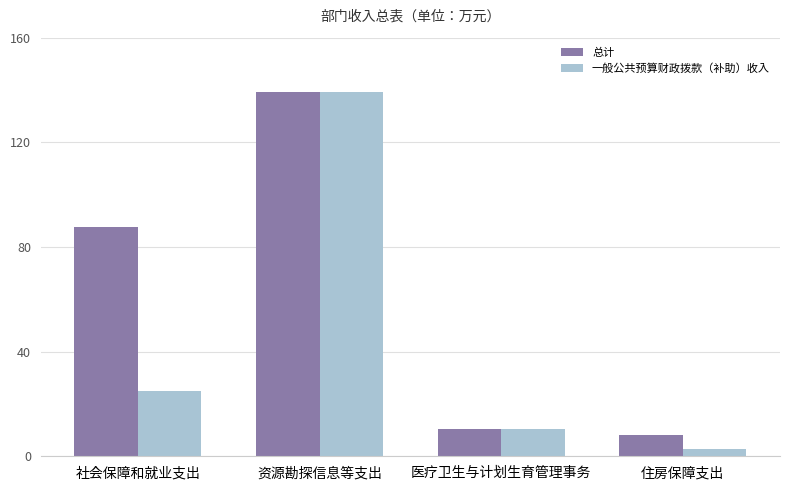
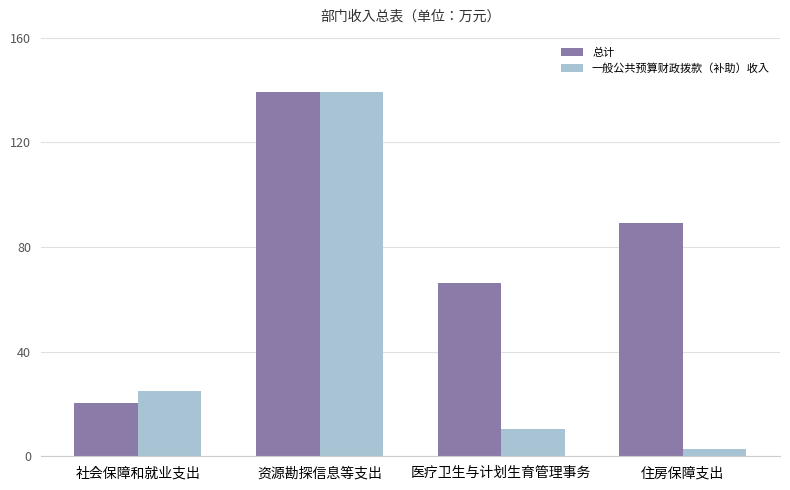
  {
    "总计": {
-     "社会保障和就业支出": 88,
+     "社会保障和就业支出": 20,
      "资源勘探信息等支出": 139,
-     "医疗卫生与计划生育管理事务": 10,
-     "住房保障支出": 8
+     "医疗卫生与计划生育管理事务": 66,
+     "住房保障支出": 89
    },
    "一般公共预算财政拨款（补助）收入": {
      "社会保障和就业支出": 25,
      "资源勘探信息等支出": 139,
      "医疗卫生与计划生育管理事务": 10,
      "住房保障支出": 3
    }
  }
